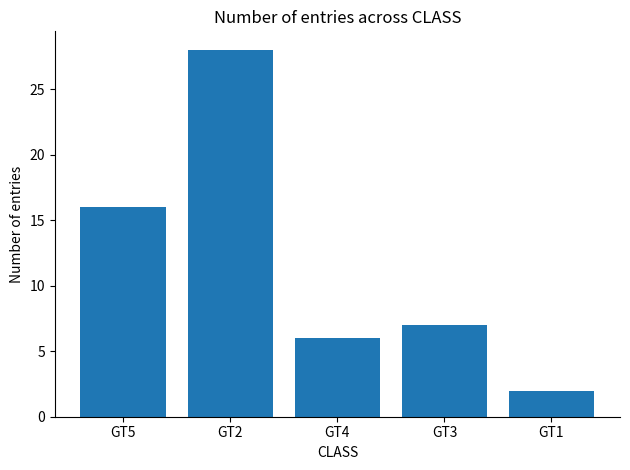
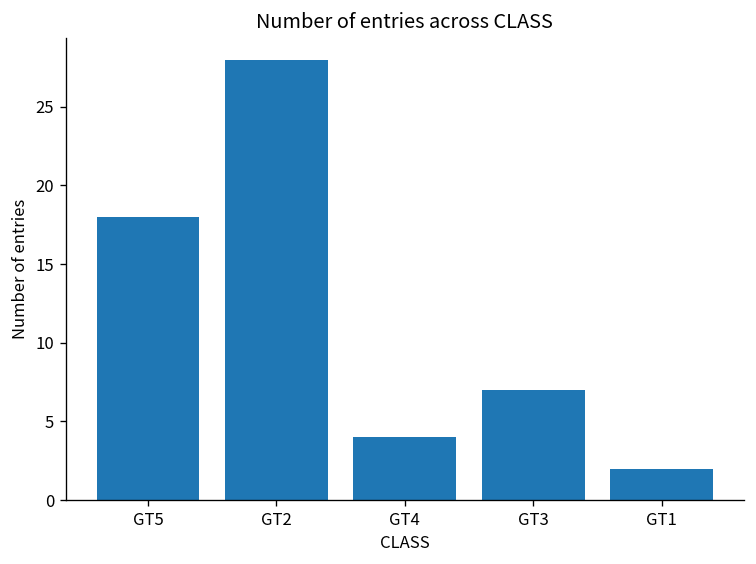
  {
-   "GT5": 16,
+   "GT5": 18,
    "GT2": 28,
-   "GT4": 6,
+   "GT4": 4,
    "GT3": 7,
    "GT1": 2
  }
